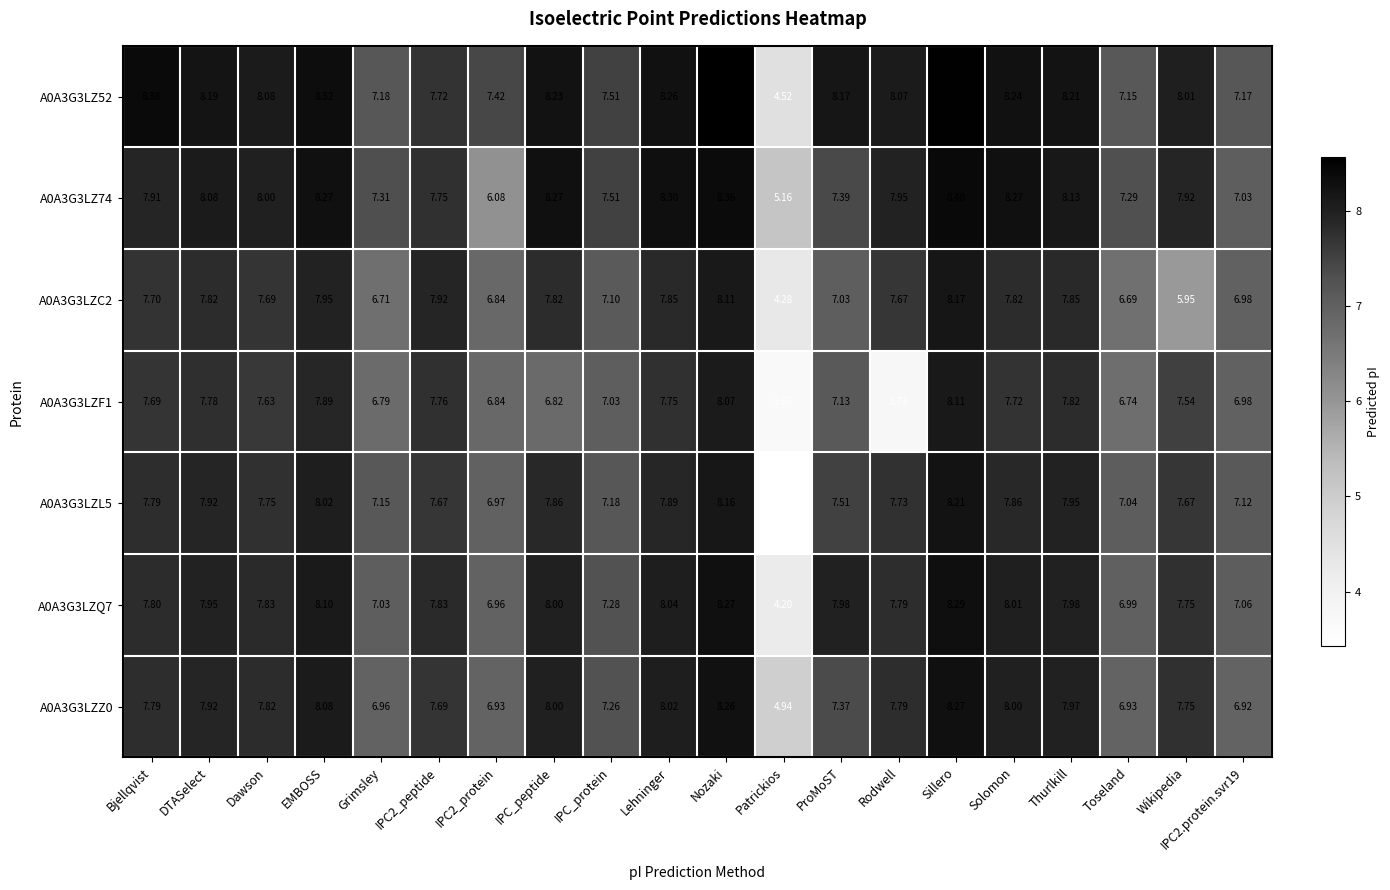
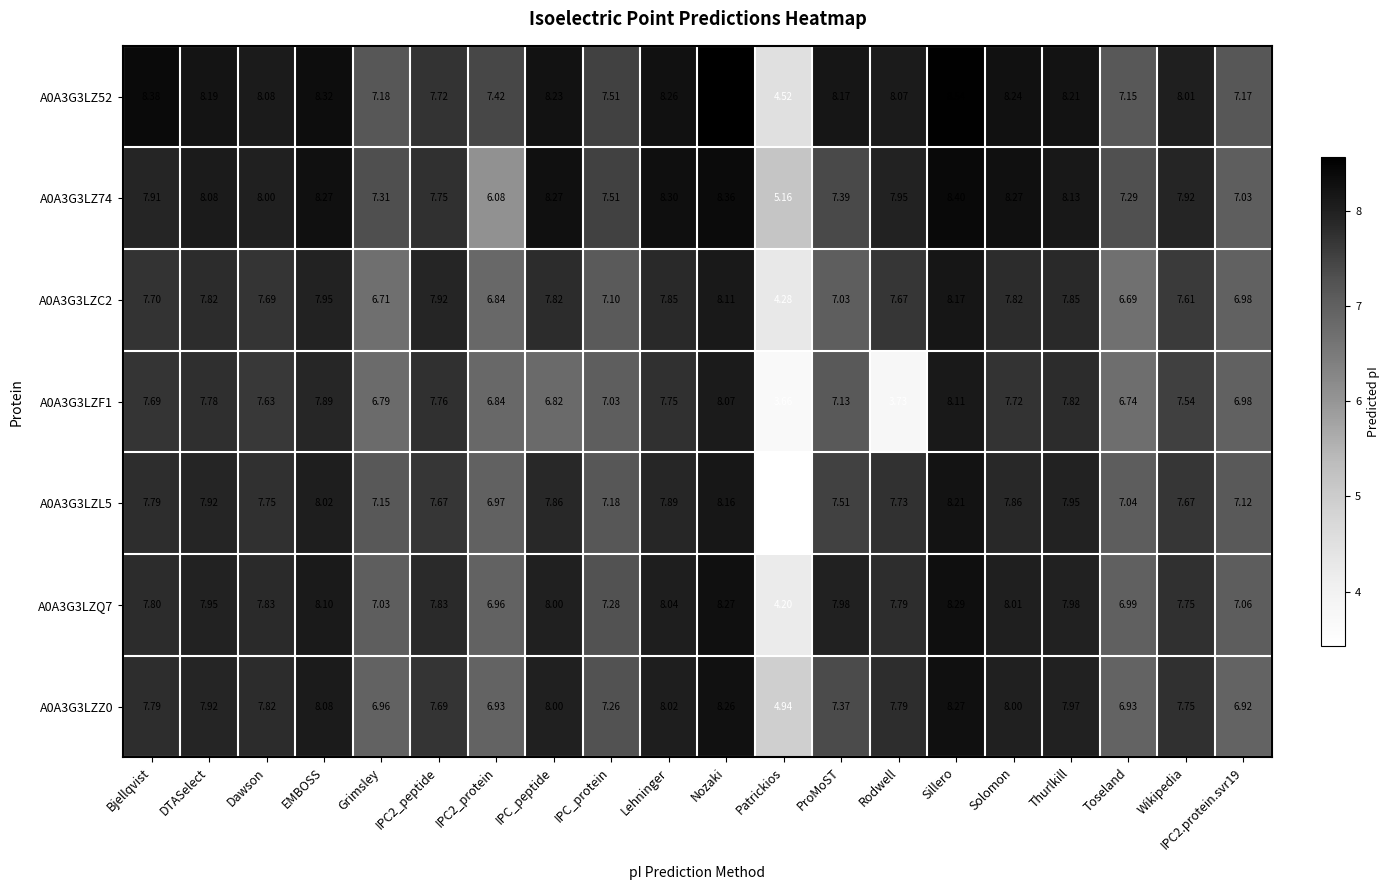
  {
    "A0A3G3LZ52": {
      "Grimsley": 7.18,
      "IPC2_peptide": 7.72,
      "IPC2_protein": 7.42,
      "IPC_protein": 7.51,
      "Toseland": 7.15,
      "IPC2.protein.svr19": 7.17
    },
    "A0A3G3LZ74": {
      "Grimsley": 7.31,
      "IPC2_peptide": 7.75,
      "IPC2_protein": 6.08,
      "IPC_protein": 7.51,
      "Patrickios": 5.16,
      "ProMoST": 7.39,
      "Toseland": 7.29,
      "IPC2.protein.svr19": 7.03
    },
    "A0A3G3LZC2": {
      "Bjellqvist": 7.70,
      "Dawson": 7.69,
      "Grimsley": 6.71,
      "IPC2_protein": 6.84,
      "IPC_protein": 7.10,
      "ProMoST": 7.03,
      "Rodwell": 7.67,
      "Toseland": 6.69,
-     "Wikipedia": 5.95,
+     "Wikipedia": 7.61,
      "IPC2.protein.svr19": 6.98
    },
    "A0A3G3LZF1": {
      "Bjellqvist": 7.69,
      "Dawson": 7.63,
      "Grimsley": 6.79,
      "IPC2_peptide": 7.76,
      "IPC2_protein": 6.84,
      "IPC_peptide": 6.82,
      "IPC_protein": 7.03,
      "Lehninger": 7.75,
      "ProMoST": 7.13,
      "Solomon": 7.72,
      "Toseland": 6.74,
      "Wikipedia": 7.54,
      "IPC2.protein.svr19": 6.98
    },
    "A0A3G3LZL5": {
      "Dawson": 7.75,
      "Grimsley": 7.15,
      "IPC2_peptide": 7.67,
      "IPC2_protein": 6.97,
      "IPC_protein": 7.18,
      "ProMoST": 7.51,
      "Rodwell": 7.73,
      "Toseland": 7.04,
      "Wikipedia": 7.67,
      "IPC2.protein.svr19": 7.12
    },
    "A0A3G3LZQ7": {
      "Grimsley": 7.03,
      "IPC2_protein": 6.96,
      "IPC_protein": 7.28,
      "Toseland": 6.99,
      "Wikipedia": 7.75,
      "IPC2.protein.svr19": 7.06
    },
    "A0A3G3LZZ0": {
      "Grimsley": 6.96,
      "IPC2_peptide": 7.69,
      "IPC2_protein": 6.93,
      "IPC_protein": 7.26,
      "Patrickios": 4.94,
      "ProMoST": 7.37,
      "Toseland": 6.93,
      "Wikipedia": 7.75,
      "IPC2.protein.svr19": 6.92
    }
  }
